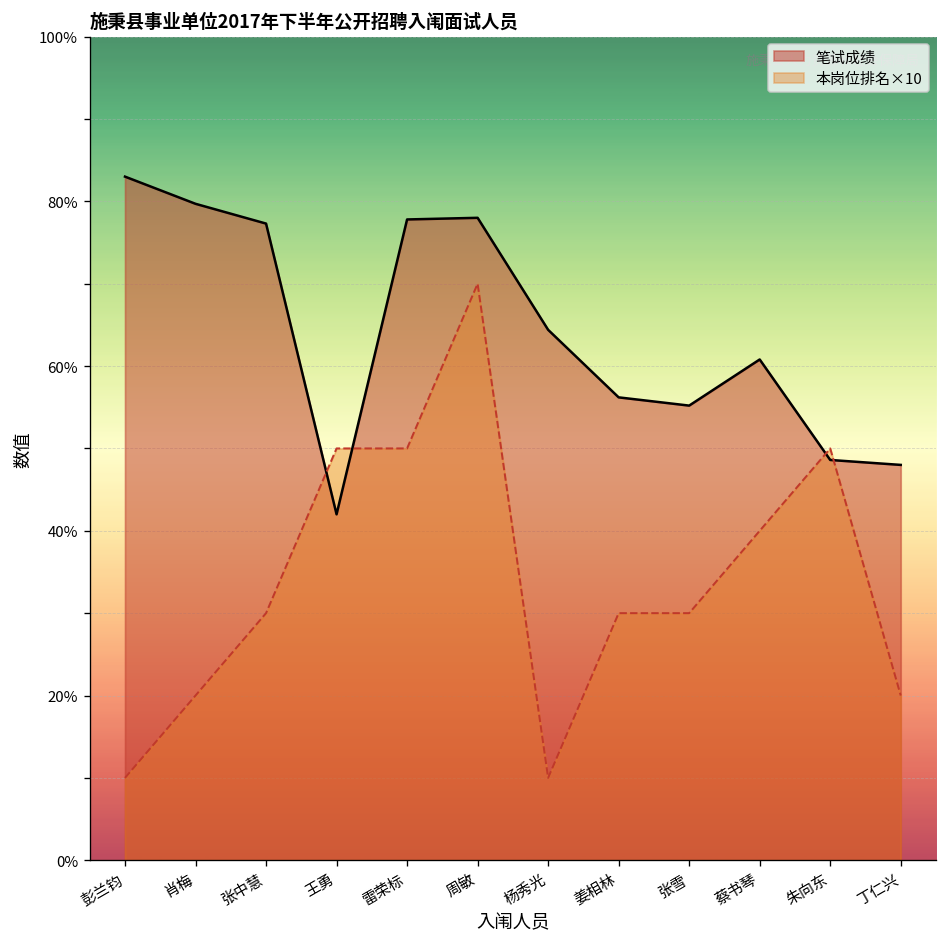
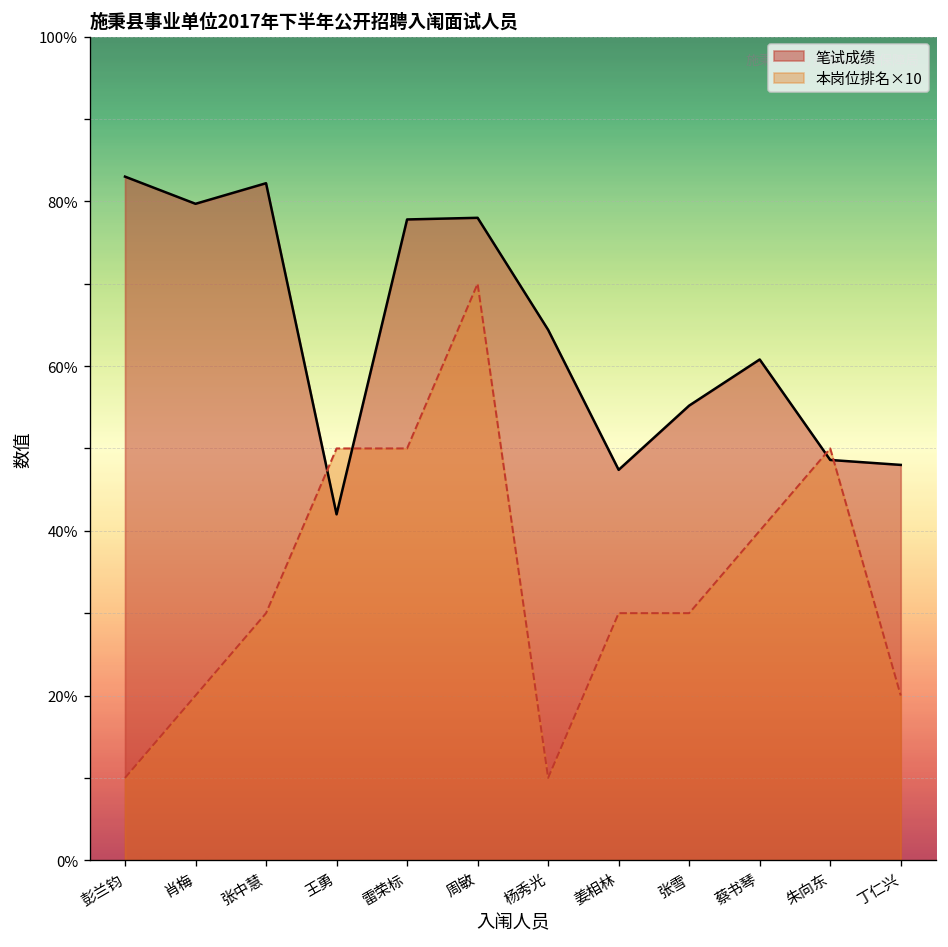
  {
    "笔试成绩": {
      "彭兰钧": "83%",
      "肖梅": "80%",
-     "张中慧": "77%",
+     "张中慧": "82%",
      "王勇": "42%",
      "雷荣标": "78%",
      "周敏": "78%",
      "杨秀光": "64%",
-     "姜相林": "56%",
+     "姜相林": "47%",
      "张雪": "55%",
      "蔡书琴": "61%",
      "朱向东": "49%",
      "丁仁兴": "48%"
    },
    "本岗位排名×10": {
      "彭兰钧": "10%",
      "肖梅": "20%",
      "张中慧": "30%",
      "王勇": "50%",
      "雷荣标": "50%",
      "周敏": "70%",
      "杨秀光": "10%",
      "姜相林": "30%",
      "张雪": "30%",
      "蔡书琴": "40%",
      "朱向东": "50%",
      "丁仁兴": "20%"
    }
  }
